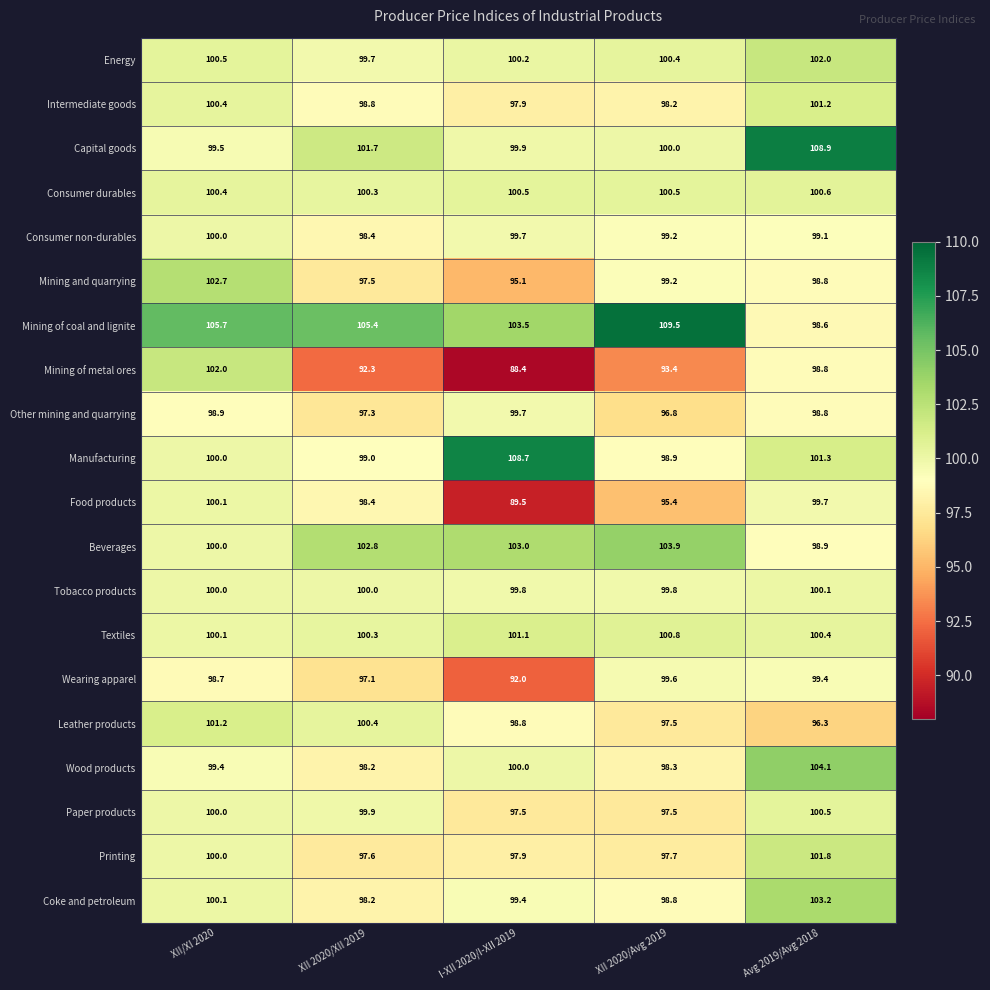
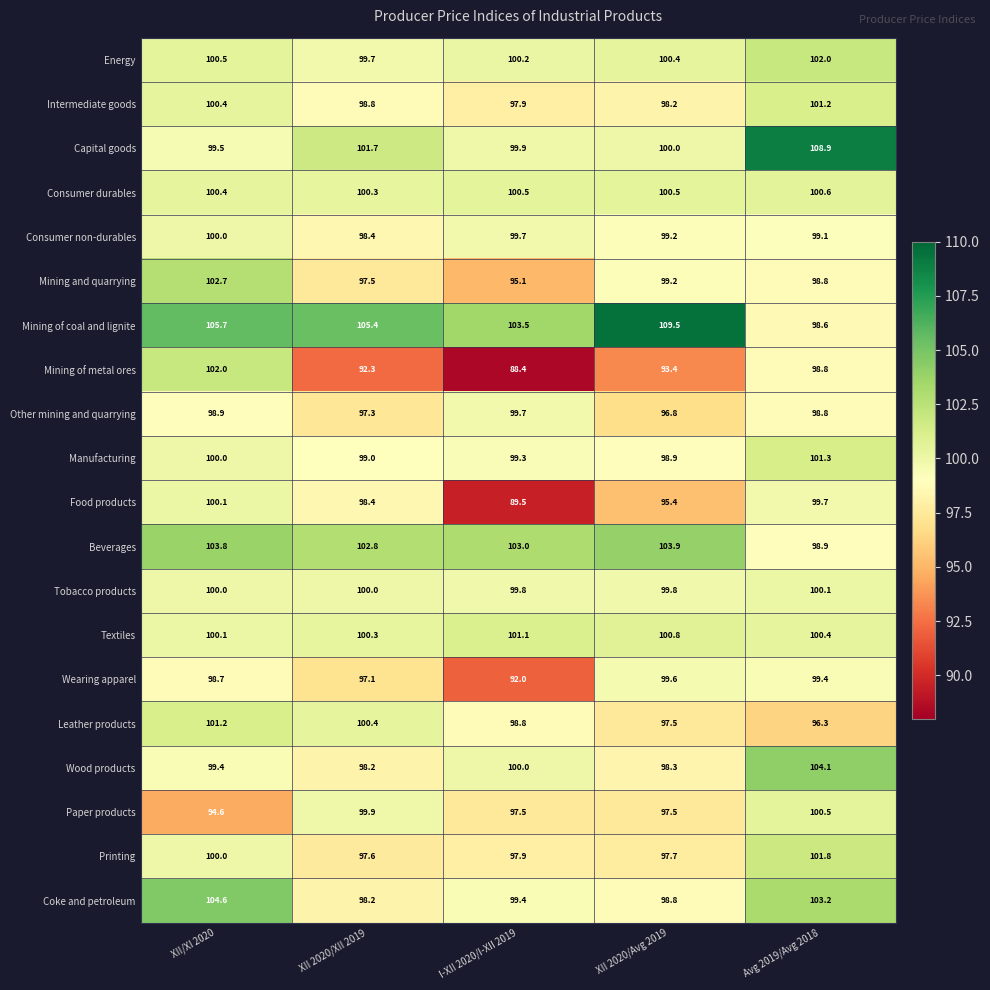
  {
    "Energy": {
      "XII/XI 2020": 100.5,
      "XII 2020/XII 2019": 99.7,
      "I-XII 2020/I-XII 2019": 100.2,
      "XII 2020/Avg 2019": 100.4,
      "Avg 2019/Avg 2018": 102.0
    },
    "Intermediate goods": {
      "XII/XI 2020": 100.4,
      "XII 2020/XII 2019": 98.8,
      "I-XII 2020/I-XII 2019": 97.9,
      "XII 2020/Avg 2019": 98.2,
      "Avg 2019/Avg 2018": 101.2
    },
    "Capital goods": {
      "XII/XI 2020": 99.5,
      "XII 2020/XII 2019": 101.7,
      "I-XII 2020/I-XII 2019": 99.9,
      "XII 2020/Avg 2019": 100.0,
      "Avg 2019/Avg 2018": 108.9
    },
    "Consumer durables": {
      "XII/XI 2020": 100.4,
      "XII 2020/XII 2019": 100.3,
      "I-XII 2020/I-XII 2019": 100.5,
      "XII 2020/Avg 2019": 100.5,
      "Avg 2019/Avg 2018": 100.6
    },
    "Consumer non-durables": {
      "XII/XI 2020": 100.0,
      "XII 2020/XII 2019": 98.4,
      "I-XII 2020/I-XII 2019": 99.7,
      "XII 2020/Avg 2019": 99.2,
      "Avg 2019/Avg 2018": 99.1
    },
    "Mining and quarrying": {
      "XII/XI 2020": 102.7,
      "XII 2020/XII 2019": 97.5,
      "I-XII 2020/I-XII 2019": 95.1,
      "XII 2020/Avg 2019": 99.2,
      "Avg 2019/Avg 2018": 98.8
    },
    "Mining of coal and lignite": {
      "XII/XI 2020": 105.7,
      "XII 2020/XII 2019": 105.4,
      "I-XII 2020/I-XII 2019": 103.5,
      "XII 2020/Avg 2019": 109.5,
      "Avg 2019/Avg 2018": 98.6
    },
    "Mining of metal ores": {
      "XII/XI 2020": 102.0,
      "XII 2020/XII 2019": 92.3,
      "I-XII 2020/I-XII 2019": 88.4,
      "XII 2020/Avg 2019": 93.4,
      "Avg 2019/Avg 2018": 98.8
    },
    "Other mining and quarrying": {
      "XII/XI 2020": 98.9,
      "XII 2020/XII 2019": 97.3,
      "I-XII 2020/I-XII 2019": 99.7,
      "XII 2020/Avg 2019": 96.8,
      "Avg 2019/Avg 2018": 98.8
    },
    "Manufacturing": {
      "XII/XI 2020": 100.0,
      "XII 2020/XII 2019": 99.0,
-     "I-XII 2020/I-XII 2019": 108.7,
+     "I-XII 2020/I-XII 2019": 99.3,
      "XII 2020/Avg 2019": 98.9,
      "Avg 2019/Avg 2018": 101.3
    },
    "Food products": {
      "XII/XI 2020": 100.1,
      "XII 2020/XII 2019": 98.4,
      "I-XII 2020/I-XII 2019": 89.5,
      "XII 2020/Avg 2019": 95.4,
      "Avg 2019/Avg 2018": 99.7
    },
    "Beverages": {
-     "XII/XI 2020": 100.0,
+     "XII/XI 2020": 103.8,
      "XII 2020/XII 2019": 102.8,
      "I-XII 2020/I-XII 2019": 103.0,
      "XII 2020/Avg 2019": 103.9,
      "Avg 2019/Avg 2018": 98.9
    },
    "Tobacco products": {
      "XII/XI 2020": 100.0,
      "XII 2020/XII 2019": 100.0,
      "I-XII 2020/I-XII 2019": 99.8,
      "XII 2020/Avg 2019": 99.8,
      "Avg 2019/Avg 2018": 100.1
    },
    "Textiles": {
      "XII/XI 2020": 100.1,
      "XII 2020/XII 2019": 100.3,
      "I-XII 2020/I-XII 2019": 101.1,
      "XII 2020/Avg 2019": 100.8,
      "Avg 2019/Avg 2018": 100.4
    },
    "Wearing apparel": {
      "XII/XI 2020": 98.7,
      "XII 2020/XII 2019": 97.1,
      "I-XII 2020/I-XII 2019": 92.0,
      "XII 2020/Avg 2019": 99.6,
      "Avg 2019/Avg 2018": 99.4
    },
    "Leather products": {
      "XII/XI 2020": 101.2,
      "XII 2020/XII 2019": 100.4,
      "I-XII 2020/I-XII 2019": 98.8,
      "XII 2020/Avg 2019": 97.5,
      "Avg 2019/Avg 2018": 96.3
    },
    "Wood products": {
      "XII/XI 2020": 99.4,
      "XII 2020/XII 2019": 98.2,
      "I-XII 2020/I-XII 2019": 100.0,
      "XII 2020/Avg 2019": 98.3,
      "Avg 2019/Avg 2018": 104.1
    },
    "Paper products": {
-     "XII/XI 2020": 100.0,
+     "XII/XI 2020": 94.6,
      "XII 2020/XII 2019": 99.9,
      "I-XII 2020/I-XII 2019": 97.5,
      "XII 2020/Avg 2019": 97.5,
      "Avg 2019/Avg 2018": 100.5
    },
    "Printing": {
      "XII/XI 2020": 100.0,
      "XII 2020/XII 2019": 97.6,
      "I-XII 2020/I-XII 2019": 97.9,
      "XII 2020/Avg 2019": 97.7,
      "Avg 2019/Avg 2018": 101.8
    },
    "Coke and petroleum": {
-     "XII/XI 2020": 100.1,
+     "XII/XI 2020": 104.6,
      "XII 2020/XII 2019": 98.2,
      "I-XII 2020/I-XII 2019": 99.4,
      "XII 2020/Avg 2019": 98.8,
      "Avg 2019/Avg 2018": 103.2
    }
  }
